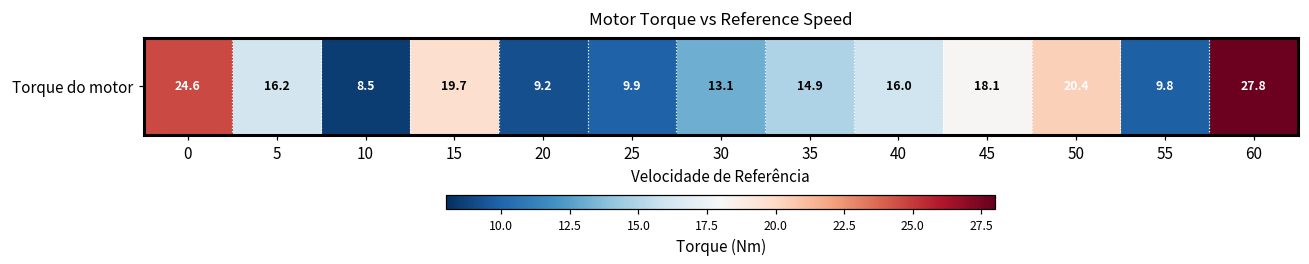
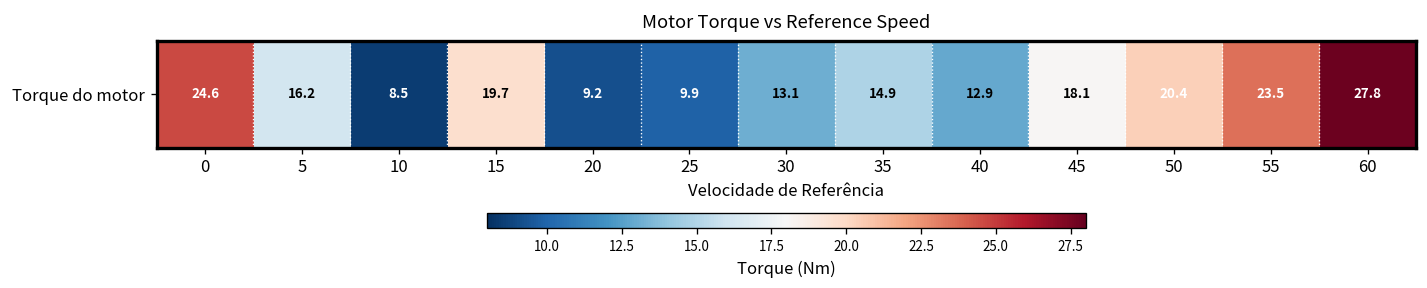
  {
    "Torque do motor": {
      "0": 24.6,
      "5": 16.2,
      "10": 8.5,
      "15": 19.7,
      "20": 9.2,
      "25": 9.9,
      "30": 13.1,
      "35": 14.9,
-     "40": 16.0,
+     "40": 12.9,
      "45": 18.1,
      "50": 20.4,
-     "55": 9.8,
+     "55": 23.5,
      "60": 27.8
    }
  }
